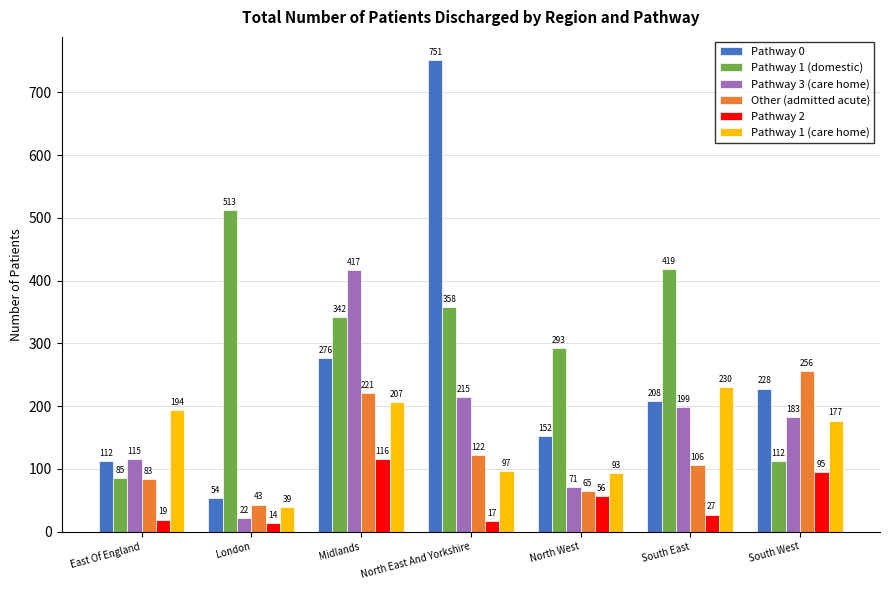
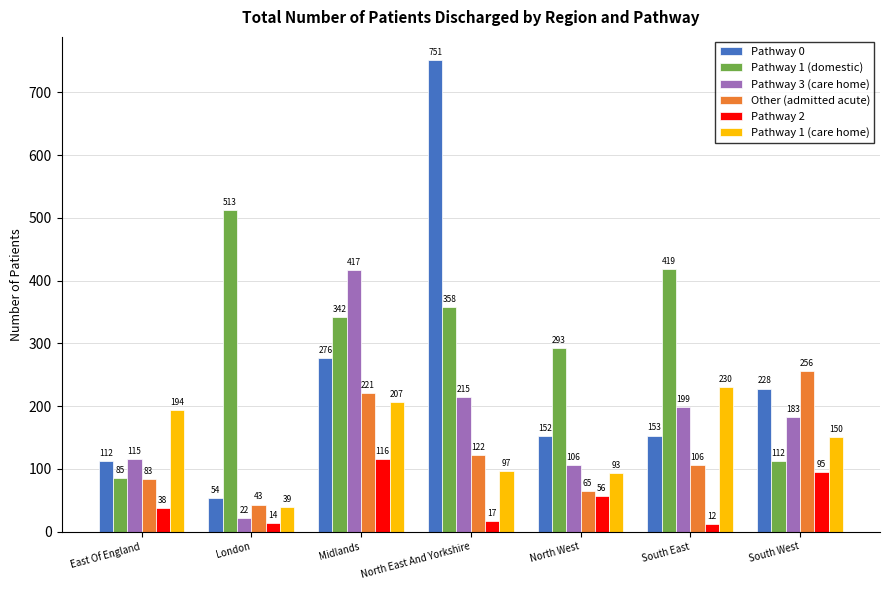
  {
    "Pathway 0": {
      "East Of England": 112,
      "London": 54,
      "Midlands": 276,
      "North East And Yorkshire": 751,
      "North West": 152,
-     "South East": 208,
+     "South East": 153,
      "South West": 228
    },
    "Pathway 1 (domestic)": {
      "East Of England": 85,
      "London": 513,
      "Midlands": 342,
      "North East And Yorkshire": 358,
      "North West": 293,
      "South East": 419,
      "South West": 112
    },
    "Pathway 3 (care home)": {
      "East Of England": 115,
      "London": 22,
      "Midlands": 417,
      "North East And Yorkshire": 215,
-     "North West": 71,
+     "North West": 106,
      "South East": 199,
      "South West": 183
    },
    "Other (admitted acute)": {
      "East Of England": 83,
      "London": 43,
      "Midlands": 221,
      "North East And Yorkshire": 122,
      "North West": 65,
      "South East": 106,
      "South West": 256
    },
    "Pathway 2": {
-     "East Of England": 19,
+     "East Of England": 38,
      "London": 14,
      "Midlands": 116,
      "North East And Yorkshire": 17,
      "North West": 56,
-     "South East": 27,
+     "South East": 12,
      "South West": 95
    },
    "Pathway 1 (care home)": {
      "East Of England": 194,
      "London": 39,
      "Midlands": 207,
      "North East And Yorkshire": 97,
      "North West": 93,
      "South East": 230,
-     "South West": 177
+     "South West": 150
    }
  }
